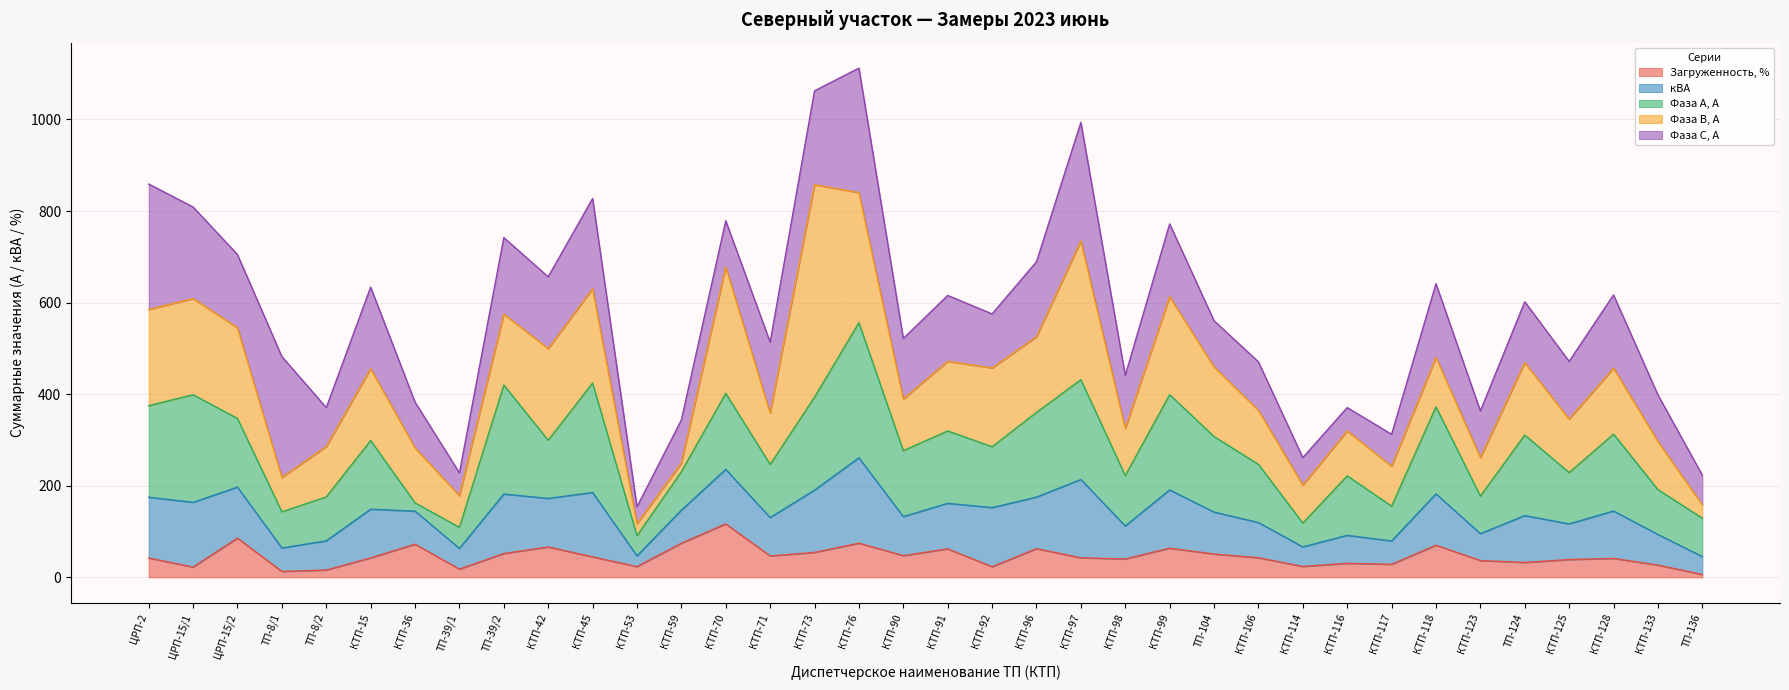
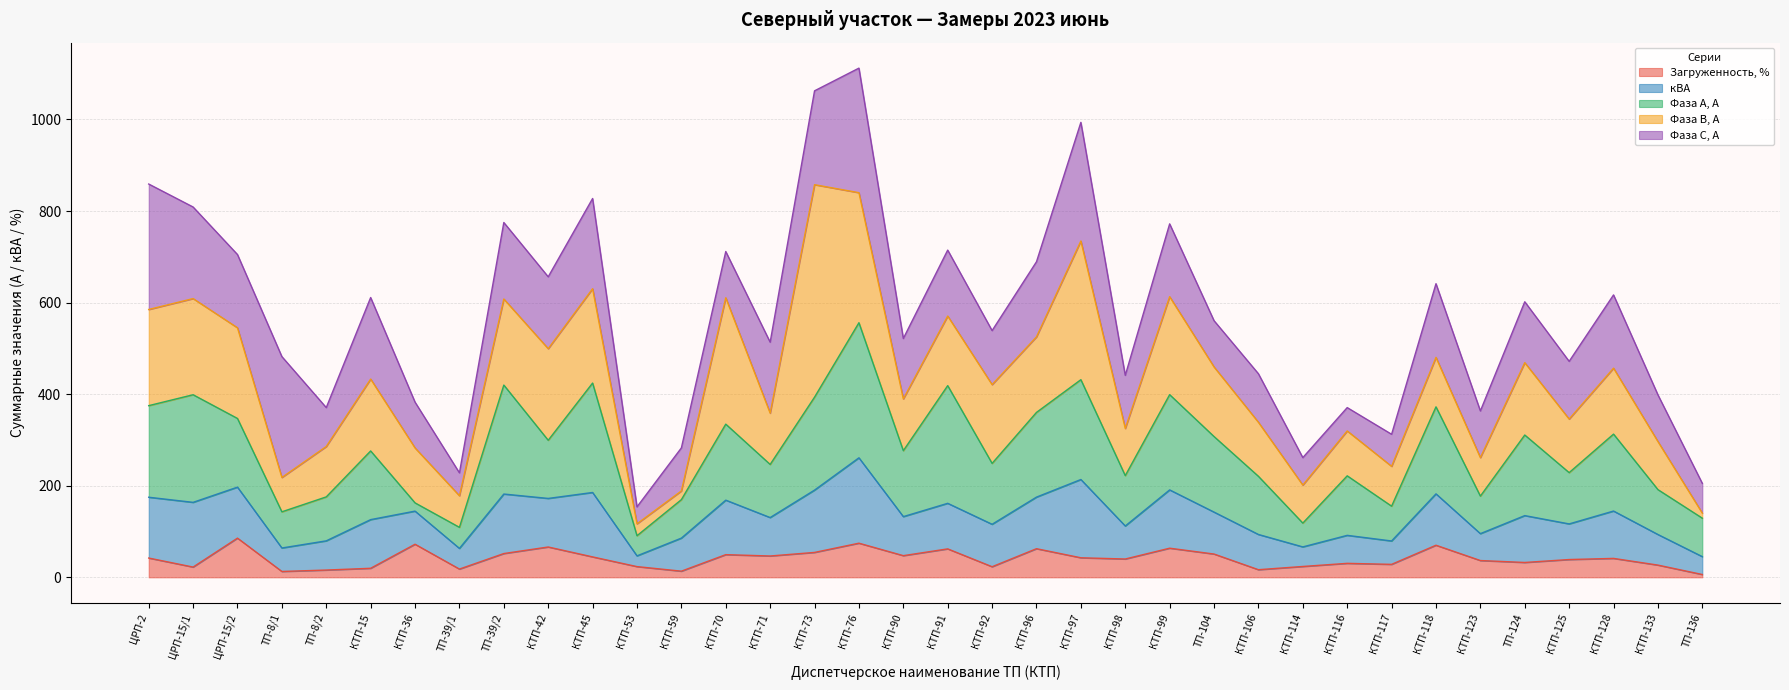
  {
    "Загруженность, %": {
      "ЦРП-2": 40,
      "ЦРП-15/1": 20,
      "ЦРП-15/2": 90,
      "ТП-8/1": 10,
      "ТП-8/2": 20,
-     "КТП-15": 40,
+     "КТП-15": 20,
      "КТП-36": 70,
      "ТП-39/1": 20,
      "ТП-39/2": 50,
      "КТП-42": 70,
      "КТП-45": 40,
      "КТП-53": 20,
-     "КТП-59": 70,
-     "КТП-70": 120,
+     "КТП-59": 10,
+     "КТП-70": 50,
      "КТП-71": 50,
      "КТП-73": 50,
      "КТП-76": 70,
      "КТП-90": 50,
      "КТП-91": 60,
      "КТП-92": 20,
      "КТП-96": 60,
      "КТП-97": 40,
      "КТП-98": 40,
      "КТП-99": 60,
      "ТП-104": 50,
-     "КТП-106": 40,
+     "КТП-106": 20,
      "КТП-114": 20,
      "КТП-116": 30,
      "КТП-117": 30,
      "КТП-118": 70,
      "КТП-123": 40,
      "ТП-124": 30,
      "КТП-125": 40,
      "КТП-128": 40,
      "КТП-133": 30,
      "ТП-136": 10
    },
    "кВА": {
      "ЦРП-2": 130,
      "ЦРП-15/1": 140,
      "ЦРП-15/2": 110,
      "ТП-8/1": 50,
      "ТП-8/2": 60,
      "КТП-15": 110,
      "КТП-36": 70,
      "ТП-39/1": 50,
      "ТП-39/2": 130,
      "КТП-42": 110,
      "КТП-45": 140,
      "КТП-53": 20,
      "КТП-59": 70,
      "КТП-70": 120,
      "КТП-71": 80,
      "КТП-73": 140,
      "КТП-76": 190,
      "КТП-90": 90,
      "КТП-91": 100,
-     "КТП-92": 130,
+     "КТП-92": 90,
      "КТП-96": 110,
      "КТП-97": 170,
      "КТП-98": 70,
      "КТП-99": 130,
      "ТП-104": 90,
      "КТП-106": 80,
      "КТП-114": 40,
      "КТП-116": 60,
      "КТП-117": 50,
      "КТП-118": 110,
      "КТП-123": 60,
      "ТП-124": 100,
      "КТП-125": 80,
      "КТП-128": 100,
      "КТП-133": 70,
      "ТП-136": 40
    },
    "Фаза А, А": {
      "ЦРП-2": 200,
      "ЦРП-15/1": 230,
      "ЦРП-15/2": 150,
      "ТП-8/1": 80,
      "ТП-8/2": 100,
      "КТП-15": 150,
      "КТП-36": 20,
      "ТП-39/1": 50,
      "ТП-39/2": 240,
      "КТП-42": 130,
      "КТП-45": 240,
      "КТП-53": 40,
      "КТП-59": 80,
      "КТП-70": 170,
      "КТП-71": 120,
      "КТП-73": 200,
      "КТП-76": 290,
      "КТП-90": 140,
-     "КТП-91": 160,
+     "КТП-91": 260,
      "КТП-92": 130,
      "КТП-96": 190,
      "КТП-97": 220,
      "КТП-98": 110,
      "КТП-99": 210,
      "ТП-104": 170,
      "КТП-106": 130,
      "КТП-114": 50,
      "КТП-116": 130,
      "КТП-117": 80,
      "КТП-118": 190,
      "КТП-123": 80,
      "ТП-124": 180,
      "КТП-125": 110,
      "КТП-128": 170,
      "КТП-133": 100,
      "ТП-136": 80
    },
    "Фаза В, А": {
      "ЦРП-2": 210,
      "ЦРП-15/1": 210,
      "ЦРП-15/2": 200,
      "ТП-8/1": 80,
      "ТП-8/2": 110,
      "КТП-15": 160,
      "КТП-36": 120,
      "ТП-39/1": 70,
-     "ТП-39/2": 160,
+     "ТП-39/2": 190,
      "КТП-42": 200,
      "КТП-45": 210,
      "КТП-53": 30,
      "КТП-59": 20,
      "КТП-70": 280,
      "КТП-71": 110,
      "КТП-73": 460,
      "КТП-76": 280,
      "КТП-90": 110,
      "КТП-91": 150,
      "КТП-92": 170,
      "КТП-96": 170,
      "КТП-97": 300,
      "КТП-98": 100,
      "КТП-99": 210,
      "ТП-104": 150,
      "КТП-106": 120,
      "КТП-114": 80,
      "КТП-116": 100,
      "КТП-117": 90,
      "КТП-118": 110,
      "КТП-123": 80,
      "ТП-124": 160,
      "КТП-125": 120,
      "КТП-128": 140,
      "КТП-133": 110,
-     "ТП-136": 30
+     "ТП-136": 10
    },
    "Фаза С, А": {
      "ЦРП-2": 270,
      "ЦРП-15/1": 200,
      "ЦРП-15/2": 160,
      "ТП-8/1": 260,
      "ТП-8/2": 90,
      "КТП-15": 180,
      "КТП-36": 100,
      "ТП-39/1": 50,
      "ТП-39/2": 170,
      "КТП-42": 160,
      "КТП-45": 200,
      "КТП-53": 40,
      "КТП-59": 90,
      "КТП-70": 100,
      "КТП-71": 150,
      "КТП-73": 210,
      "КТП-76": 270,
      "КТП-90": 130,
      "КТП-91": 140,
      "КТП-92": 120,
      "КТП-96": 160,
      "КТП-97": 260,
      "КТП-98": 120,
      "КТП-99": 160,
      "ТП-104": 100,
      "КТП-106": 110,
      "КТП-114": 60,
      "КТП-116": 50,
      "КТП-117": 70,
      "КТП-118": 160,
      "КТП-123": 100,
      "ТП-124": 130,
      "КТП-125": 130,
      "КТП-128": 160,
      "КТП-133": 100,
      "ТП-136": 70
    }
  }
